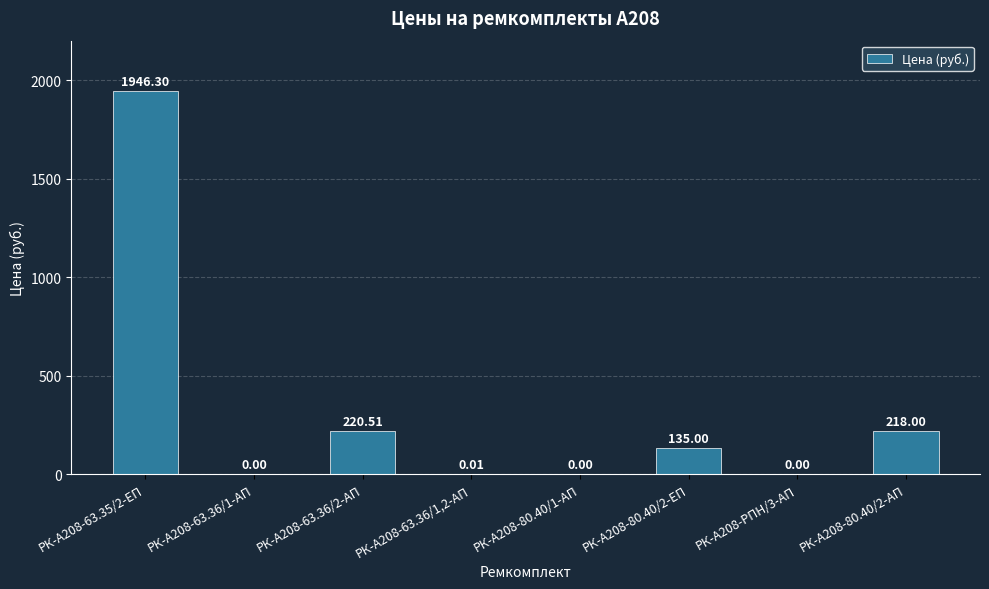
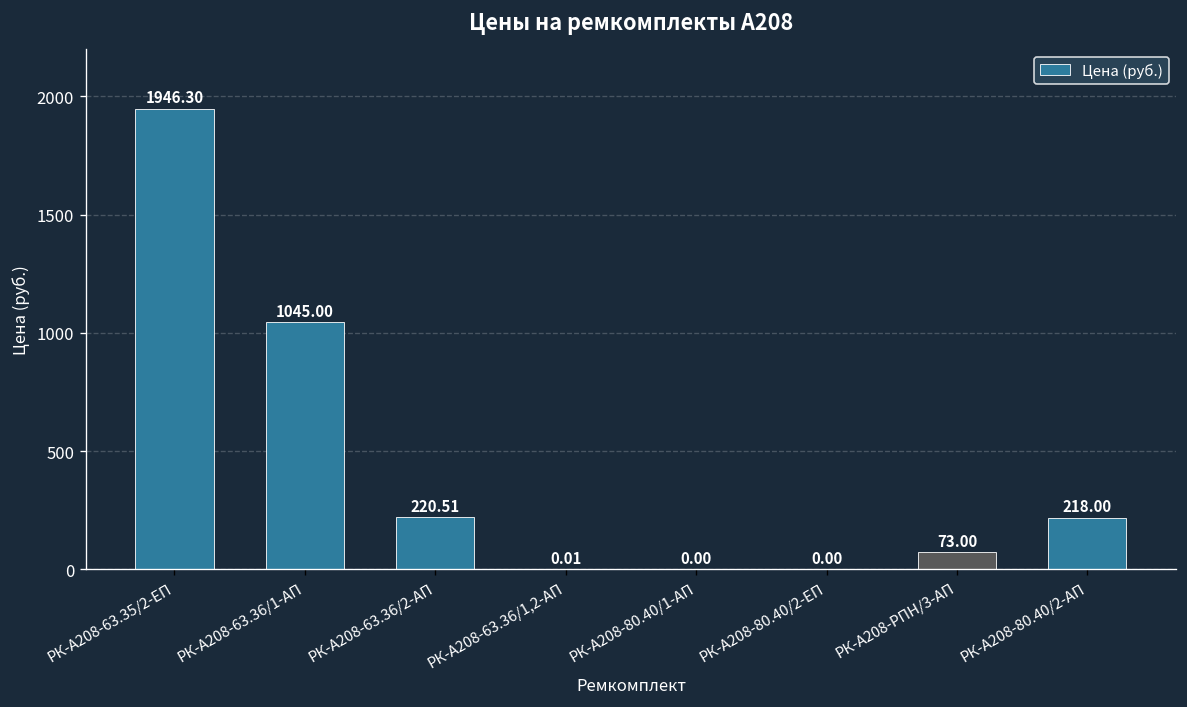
  {
    "РК-А208-63.35/2-ЕП": 1946.30,
-   "РК-А208-63.36/1-АП": 0.00,
+   "РК-А208-63.36/1-АП": 1045.00,
    "РК-А208-63.36/2-АП": 220.51,
    "РК-А208-63.36/1,2-АП": 0.01,
    "РК-А208-80.40/1-АП": 0.00,
-   "РК-А208-80.40/2-ЕП": 135.00,
-   "РК-А208-РПН/3-АП": 0.00,
+   "РК-А208-80.40/2-ЕП": 0.00,
+   "РК-А208-РПН/3-АП": 73.00,
    "РК-А208-80.40/2-АП": 218.00
  }
